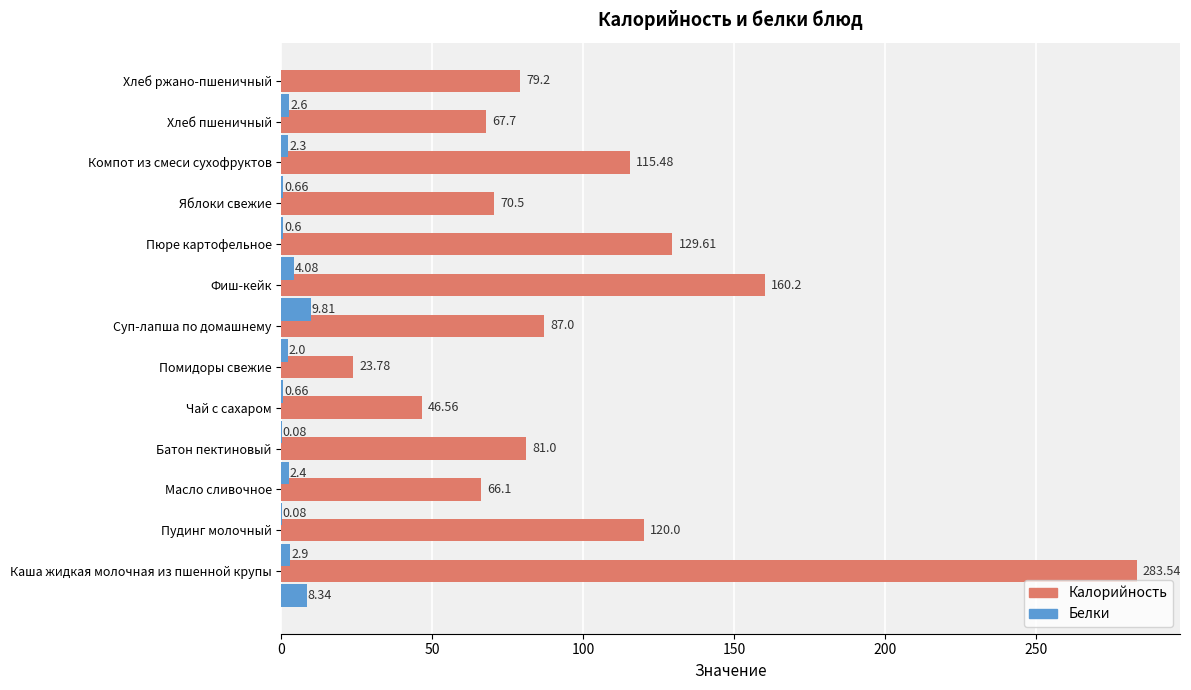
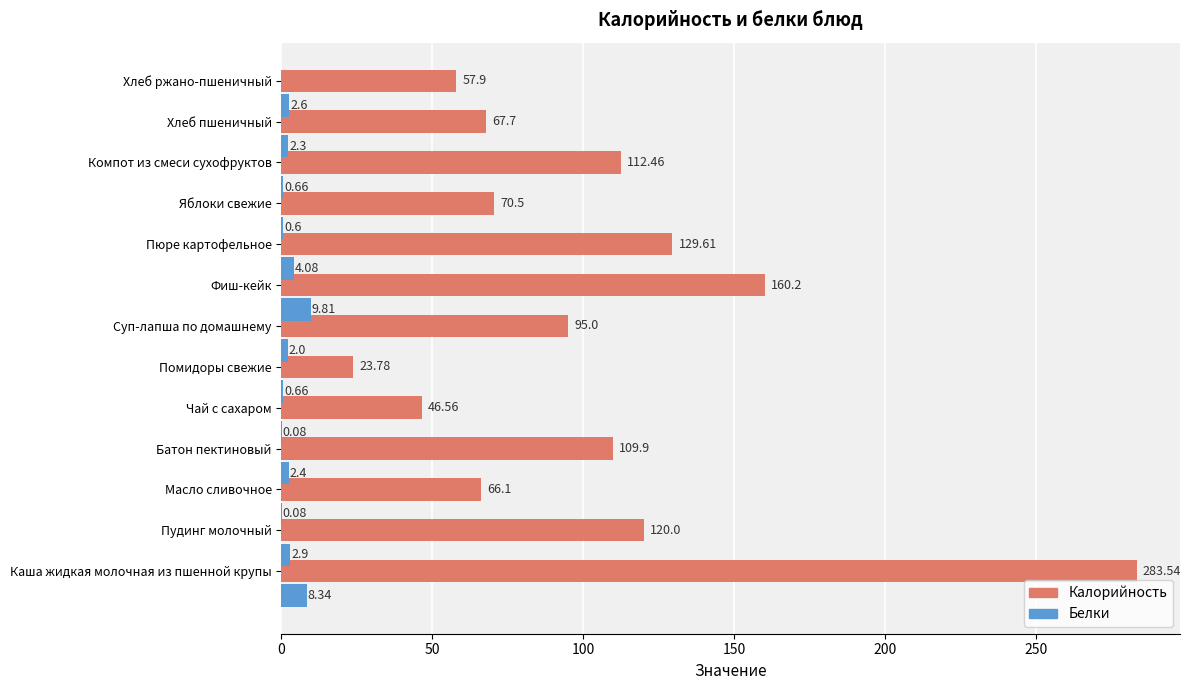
  {
    "Калорийность": {
-     "Хлеб ржано-пшеничный": 79.2,
+     "Хлеб ржано-пшеничный": 57.9,
      "Хлеб пшеничный": 67.7,
-     "Компот из смеси сухофруктов": 115.48,
+     "Компот из смеси сухофруктов": 112.46,
      "Яблоки свежие": 70.5,
      "Пюре картофельное": 129.61,
      "Фиш-кейк": 160.2,
-     "Суп-лапша по домашнему": 87.0,
+     "Суп-лапша по домашнему": 95.0,
      "Помидоры свежие": 23.78,
      "Чай с сахаром": 46.56,
-     "Батон пектиновый": 81.0,
+     "Батон пектиновый": 109.9,
      "Масло сливочное": 66.1,
      "Пудинг молочный": 120.0,
      "Каша жидкая молочная из пшенной крупы": 283.54
    }
  }
